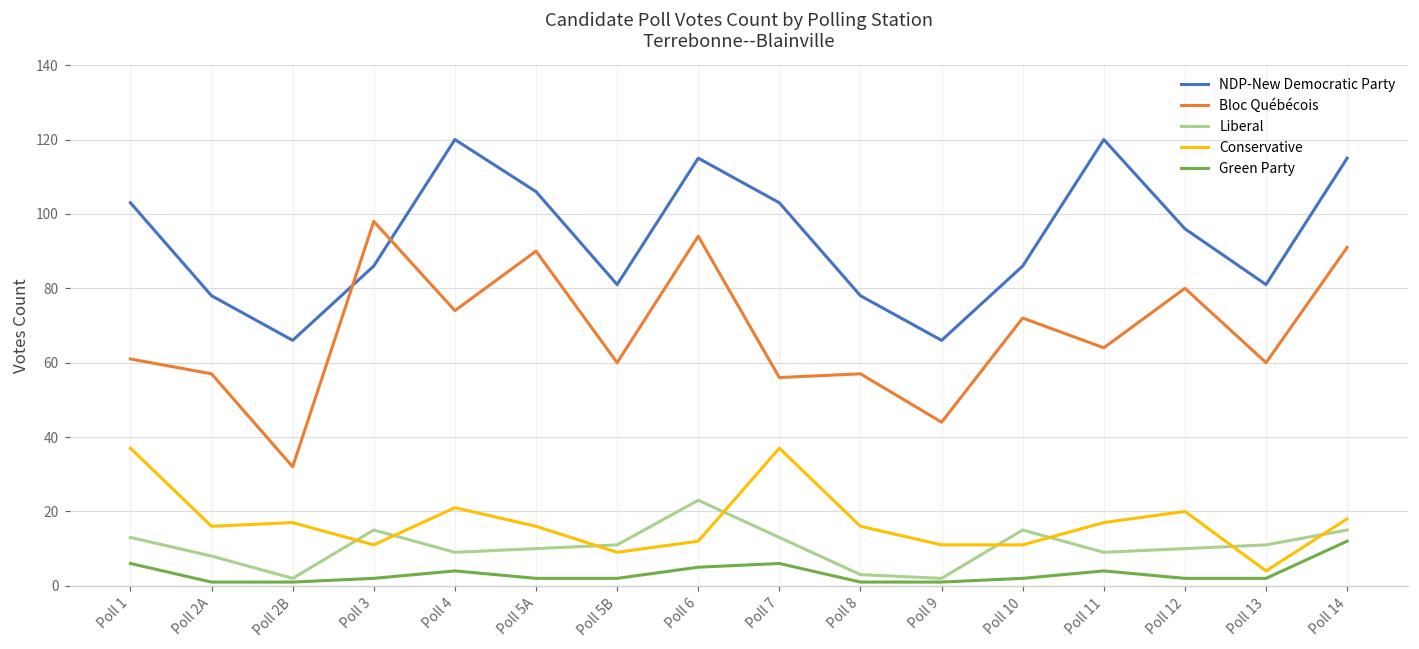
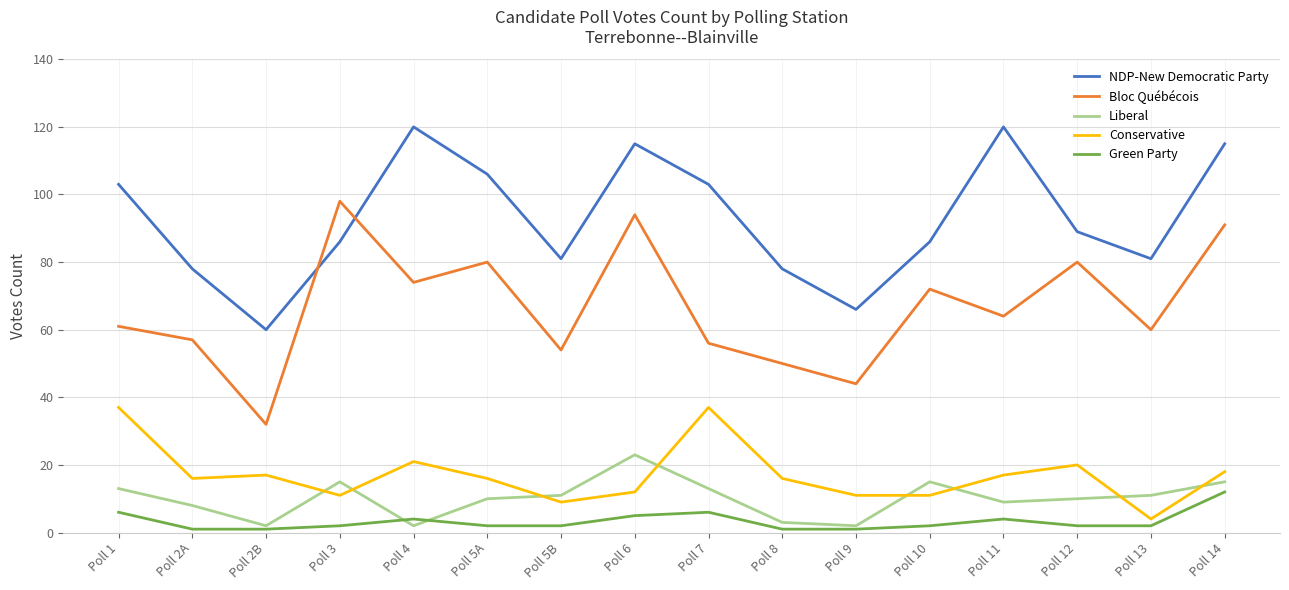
  {
    "NDP-New Democratic Party": {
      "Poll 1": 103,
      "Poll 2A": 78,
-     "Poll 2B": 66,
+     "Poll 2B": 60,
      "Poll 3": 86,
      "Poll 4": 120,
      "Poll 5A": 106,
      "Poll 5B": 81,
      "Poll 6": 115,
      "Poll 7": 103,
      "Poll 8": 78,
      "Poll 9": 66,
      "Poll 10": 86,
      "Poll 11": 120,
-     "Poll 12": 96,
+     "Poll 12": 89,
      "Poll 13": 81,
      "Poll 14": 115
    },
    "Bloc Québécois": {
      "Poll 1": 61,
      "Poll 2A": 57,
      "Poll 2B": 32,
      "Poll 3": 98,
      "Poll 4": 74,
-     "Poll 5A": 90,
-     "Poll 5B": 60,
+     "Poll 5A": 80,
+     "Poll 5B": 54,
      "Poll 6": 94,
      "Poll 7": 56,
-     "Poll 8": 57,
+     "Poll 8": 50,
      "Poll 9": 44,
      "Poll 10": 72,
      "Poll 11": 64,
      "Poll 12": 80,
      "Poll 13": 60,
      "Poll 14": 91
    },
    "Liberal": {
      "Poll 1": 13,
      "Poll 2A": 8,
      "Poll 2B": 2,
      "Poll 3": 15,
-     "Poll 4": 9,
+     "Poll 4": 2,
      "Poll 5A": 10,
      "Poll 5B": 11,
      "Poll 6": 23,
      "Poll 7": 13,
      "Poll 8": 3,
      "Poll 9": 2,
      "Poll 10": 15,
      "Poll 11": 9,
      "Poll 12": 10,
      "Poll 13": 11,
      "Poll 14": 15
    },
    "Conservative": {
      "Poll 1": 37,
      "Poll 2A": 16,
      "Poll 2B": 17,
      "Poll 3": 11,
      "Poll 4": 21,
      "Poll 5A": 16,
      "Poll 5B": 9,
      "Poll 6": 12,
      "Poll 7": 37,
      "Poll 8": 16,
      "Poll 9": 11,
      "Poll 10": 11,
      "Poll 11": 17,
      "Poll 12": 20,
      "Poll 13": 4,
      "Poll 14": 18
    },
    "Green Party": {
      "Poll 1": 6,
      "Poll 2A": 1,
      "Poll 2B": 1,
      "Poll 3": 2,
      "Poll 4": 4,
      "Poll 5A": 2,
      "Poll 5B": 2,
      "Poll 6": 5,
      "Poll 7": 6,
      "Poll 8": 1,
      "Poll 9": 1,
      "Poll 10": 2,
      "Poll 11": 4,
      "Poll 12": 2,
      "Poll 13": 2,
      "Poll 14": 12
    }
  }
